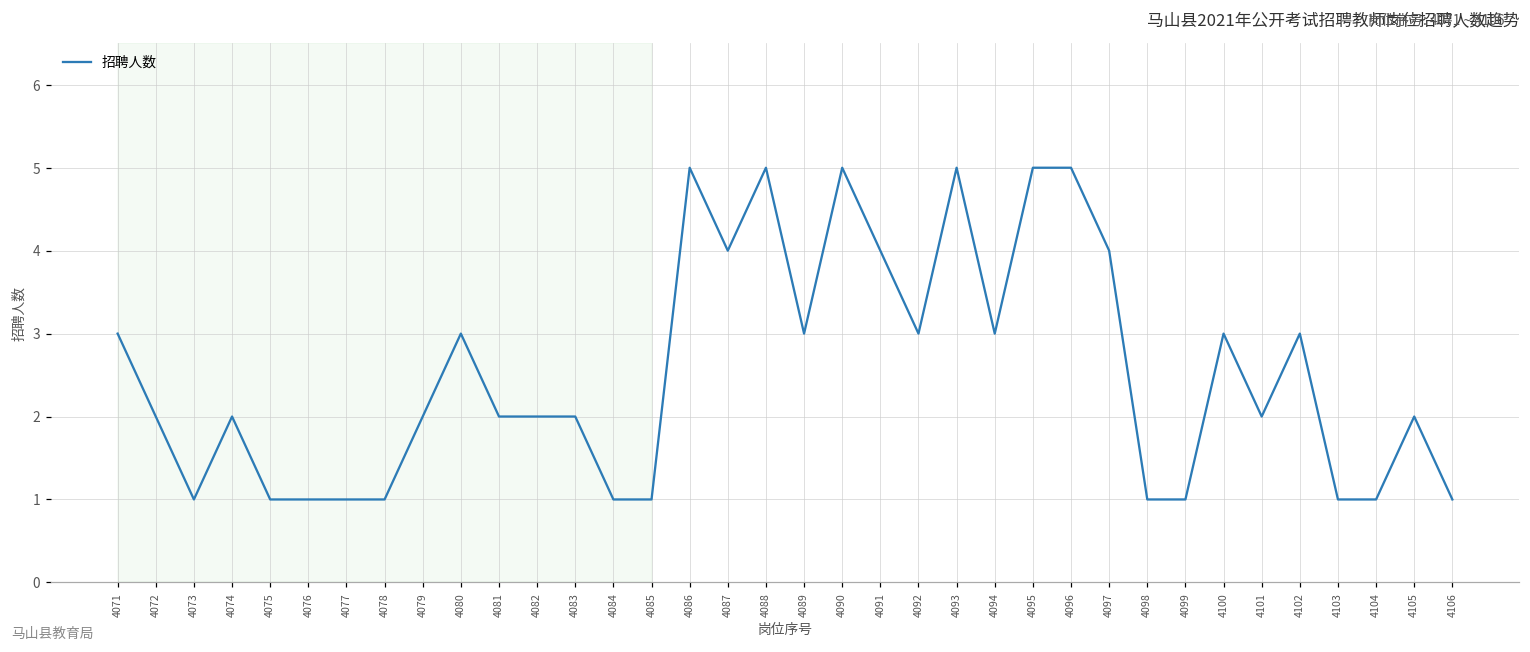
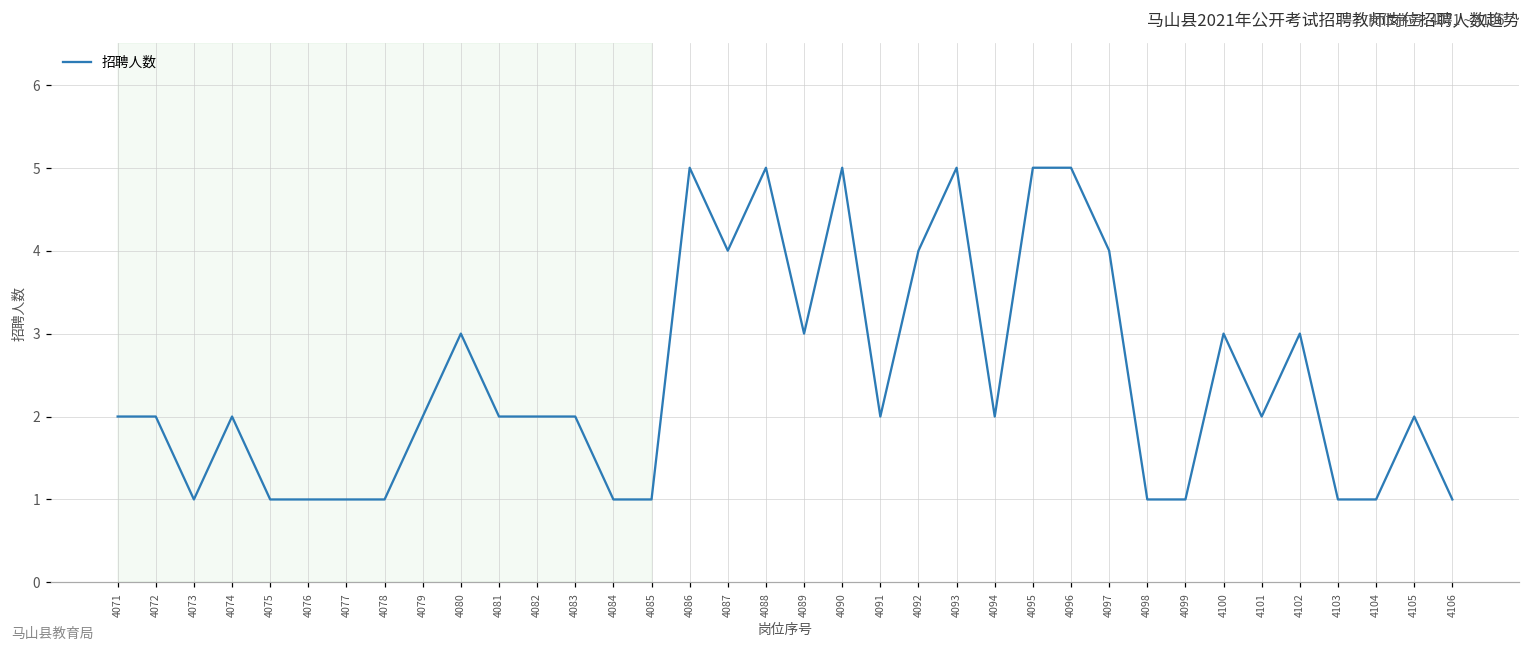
  {
-   "4071": 3,
+   "4071": 2,
    "4072": 2,
    "4073": 1,
    "4074": 2,
    "4075": 1,
    "4076": 1,
    "4077": 1,
    "4078": 1,
    "4079": 2,
    "4080": 3,
    "4081": 2,
    "4082": 2,
    "4083": 2,
    "4084": 1,
    "4085": 1,
    "4086": 5,
    "4087": 4,
    "4088": 5,
    "4089": 3,
    "4090": 5,
-   "4091": 4,
-   "4092": 3,
+   "4091": 2,
+   "4092": 4,
    "4093": 5,
-   "4094": 3,
+   "4094": 2,
    "4095": 5,
    "4096": 5,
    "4097": 4,
    "4098": 1,
    "4099": 1,
    "4100": 3,
    "4101": 2,
    "4102": 3,
    "4103": 1,
    "4104": 1,
    "4105": 2,
    "4106": 1
  }
